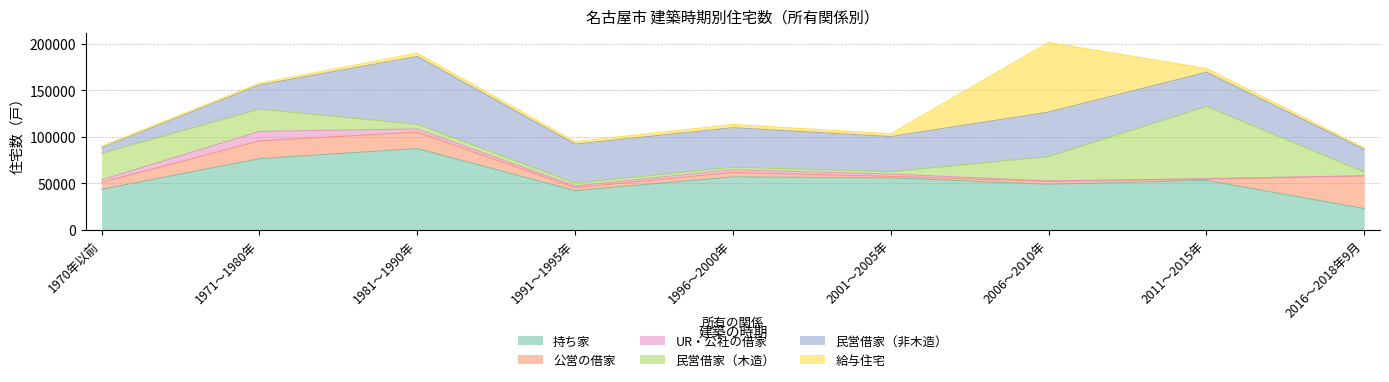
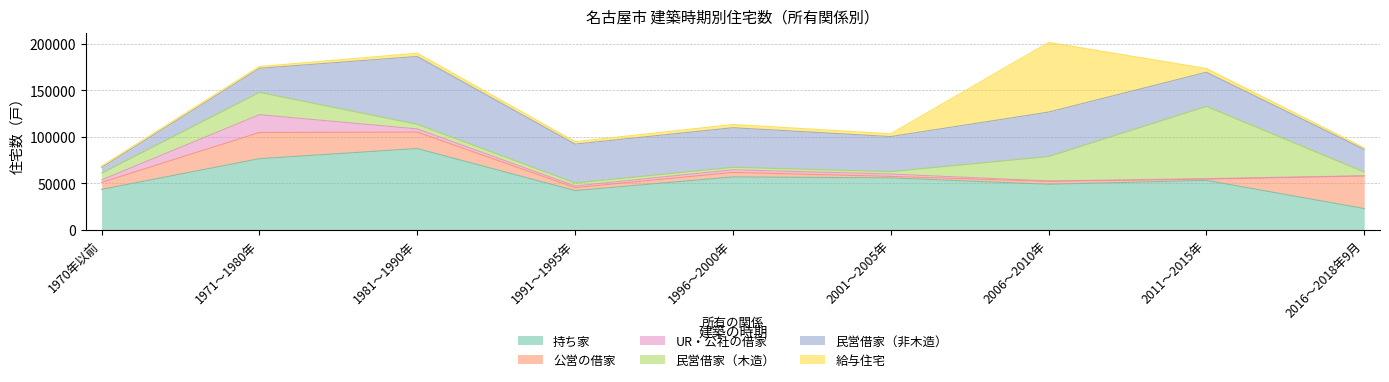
  {
    "公営の借家": {
-     "1971～1980年": 20000,
+     "1971～1980年": 30000,
      "1981～1990年": 20000,
      "1996～2000年": 0
    },
    "UR・公社の借家": {
-     "1971～1980年": 10000,
+     "1971～1980年": 20000,
      "1981～1990年": 0
    },
    "民営借家（木造）": {
-     "1970年以前": 30000,
+     "1970年以前": 10000,
      "1971～1980年": 20000,
      "1981～1990年": 10000,
      "1991～1995年": 0,
      "2006～2010年": 30000,
      "2011～2015年": 80000,
      "2016～2018年9月": 0
    },
    "給与住宅": {
      "1981～1990年": 0,
      "1996～2000年": 0,
      "2001～2005年": 0,
      "2006～2010年": 70000,
      "2011～2015年": 0
    }
  }
